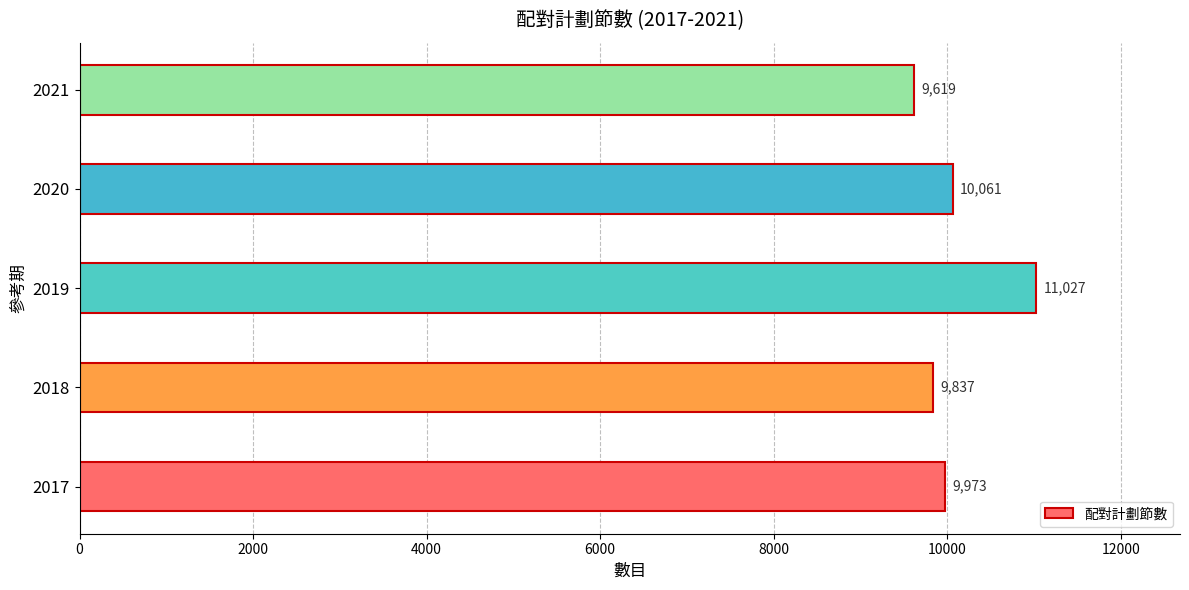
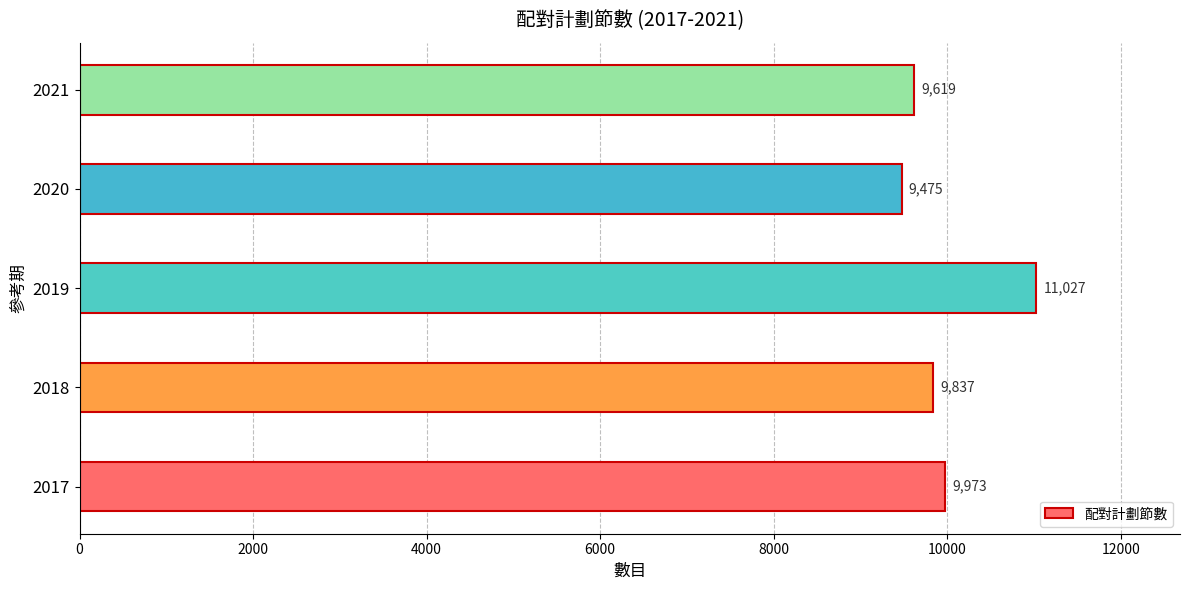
  {
    "2021": "9,619",
-   "2020": "10,061",
+   "2020": "9,475",
    "2019": "11,027",
    "2018": "9,837",
    "2017": "9,973"
  }
